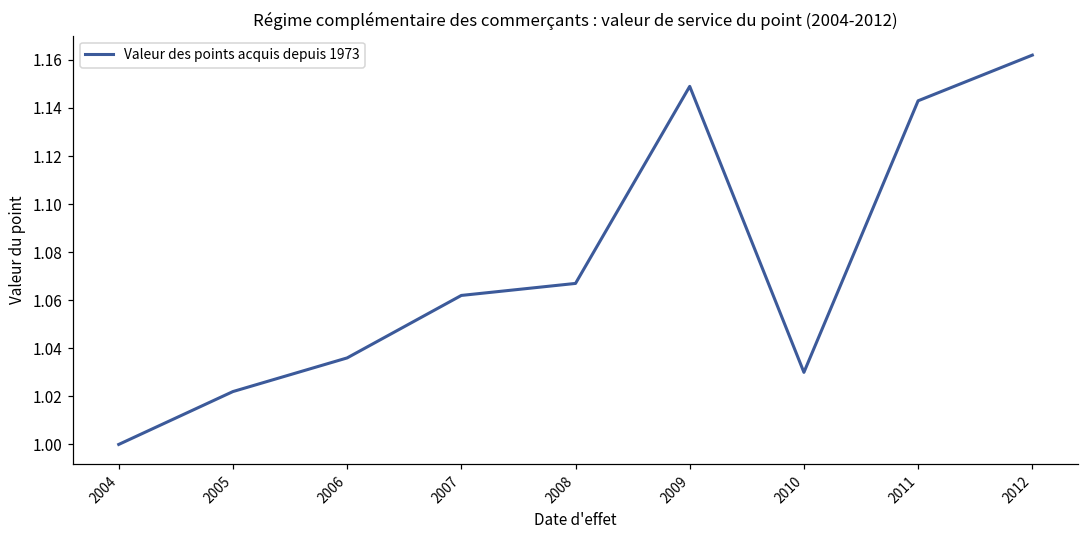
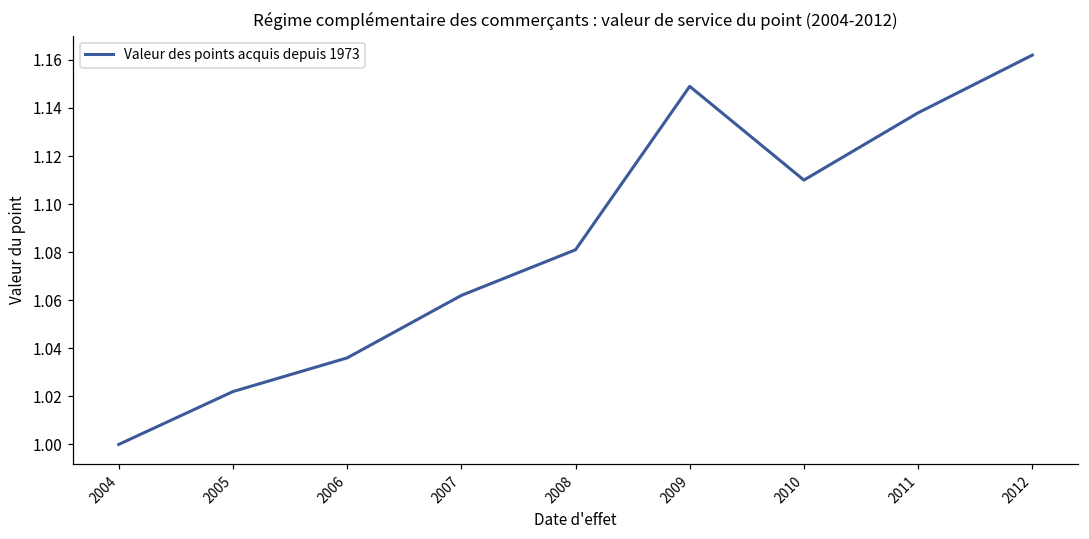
  {
    "2004": 1.000,
    "2005": 1.022,
    "2006": 1.036,
    "2007": 1.062,
-   "2008": 1.067,
+   "2008": 1.081,
    "2009": 1.149,
-   "2010": 1.03,
-   "2011": 1.143,
+   "2010": 1.11,
+   "2011": 1.138,
    "2012": 1.162
  }
